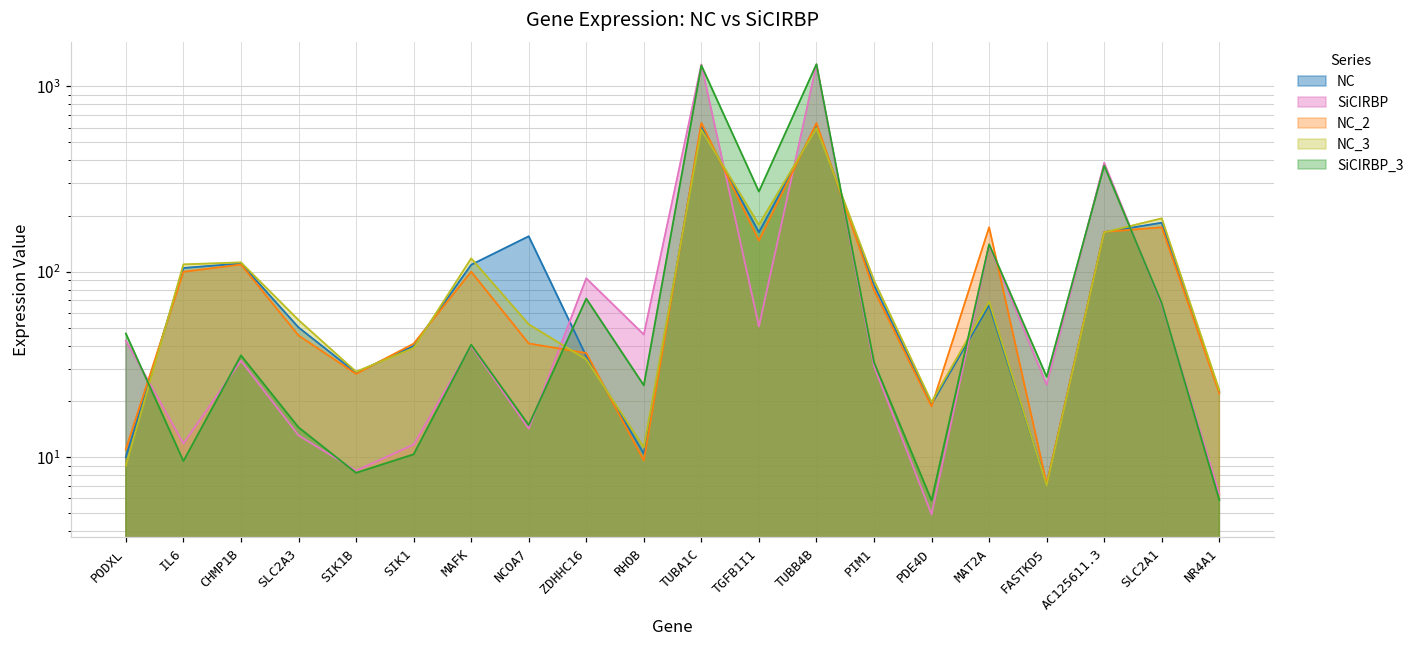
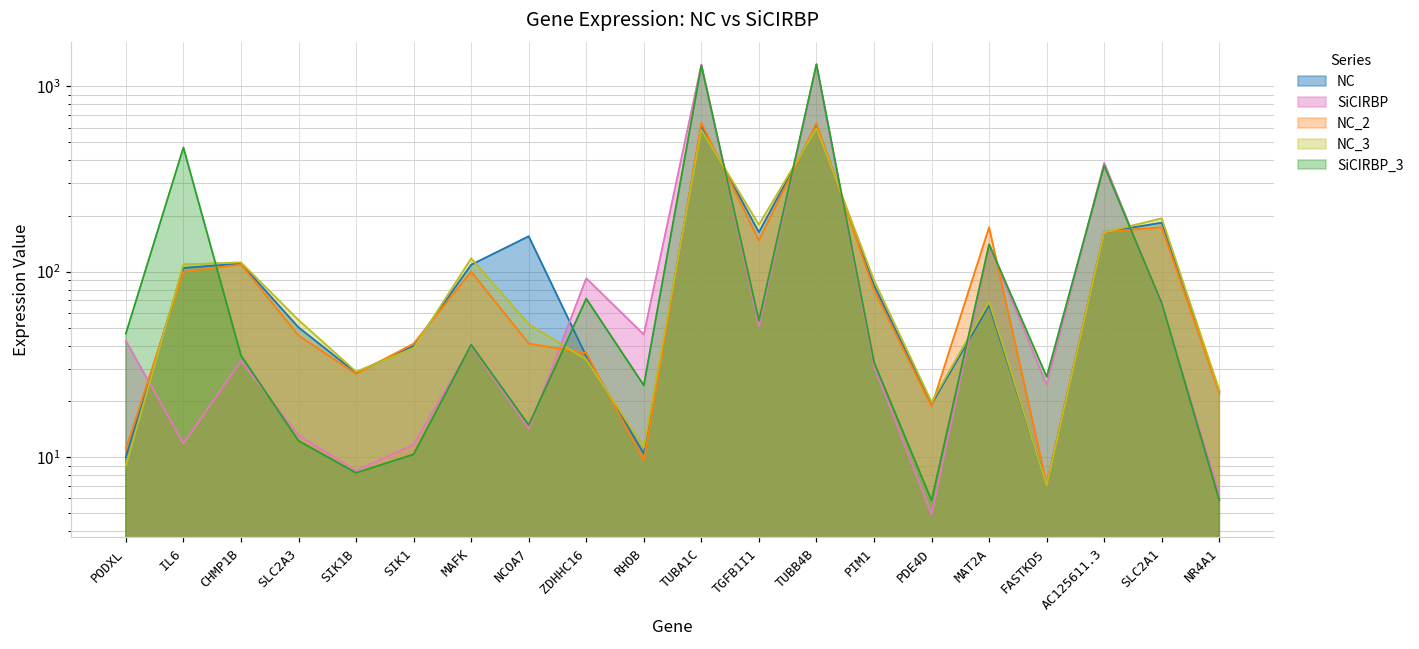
  {
    "NC": {
      "PODXL": 10,
      "IL6": 100,
      "SLC2A3": 50,
      "MAFK": 110,
      "NCOA7": 160,
      "ZDHHC16": 35,
      "RHOB": 10,
      "TUBA1C": 610,
      "TGFB1I1": 160,
      "PIM1": 80,
      "MAT2A": 66,
      "SLC2A1": 180
    },
    "SiCIRBP": {
      "PODXL": 42,
      "IL6": 12,
      "CHMP1B": 33,
      "SLC2A3": 13,
      "SIK1": 12,
      "NCOA7": 14,
      "ZDHHC16": 90,
      "RHOB": 46,
      "TGFB1I1": 51,
      "PIM1": 31,
      "PDE4D": 5,
      "FASTKD5": 25,
      "AC125611.3": 390,
      "NR4A1": 6.3
    },
    "SiCIRBP_3": {
      "PODXL": 46,
-     "IL6": 10,
+     "IL6": 470,
      "CHMP1B": 35,
-     "SLC2A3": 14,
+     "SLC2A3": 12,
      "SIK1": 10,
      "NCOA7": 15,
      "ZDHHC16": 72,
      "RHOB": 24,
-     "TGFB1I1": 270,
+     "TGFB1I1": 54,
      "PIM1": 33,
      "PDE4D": 6,
      "FASTKD5": 27,
      "AC125611.3": 370,
      "NR4A1": 6
    }
  }
